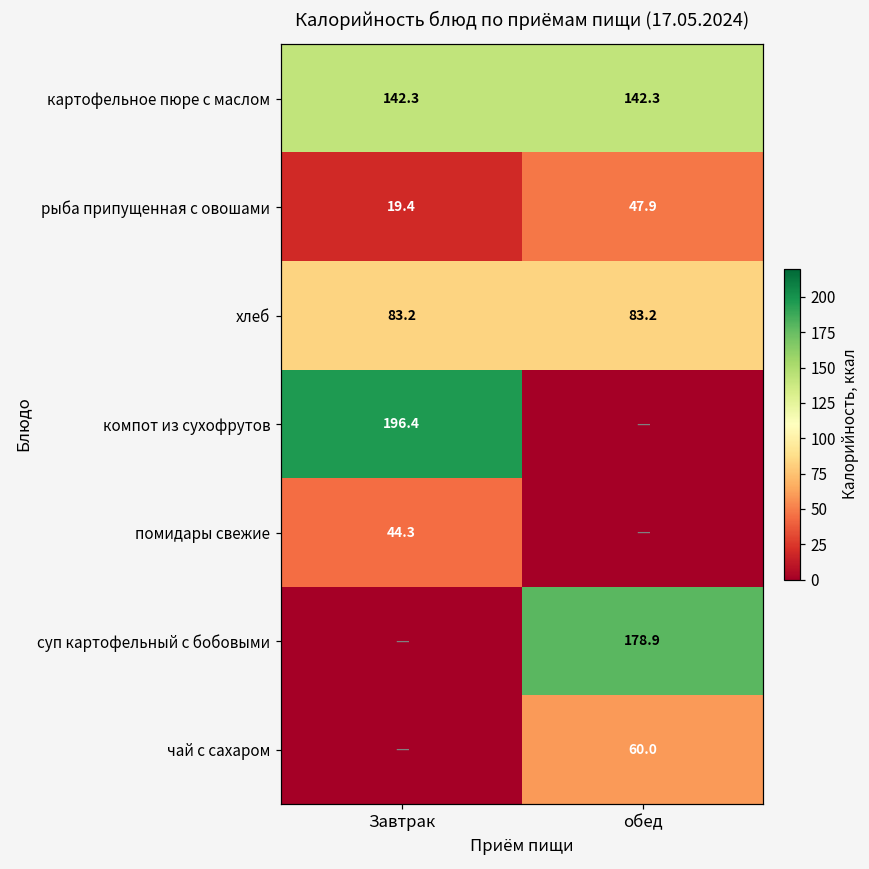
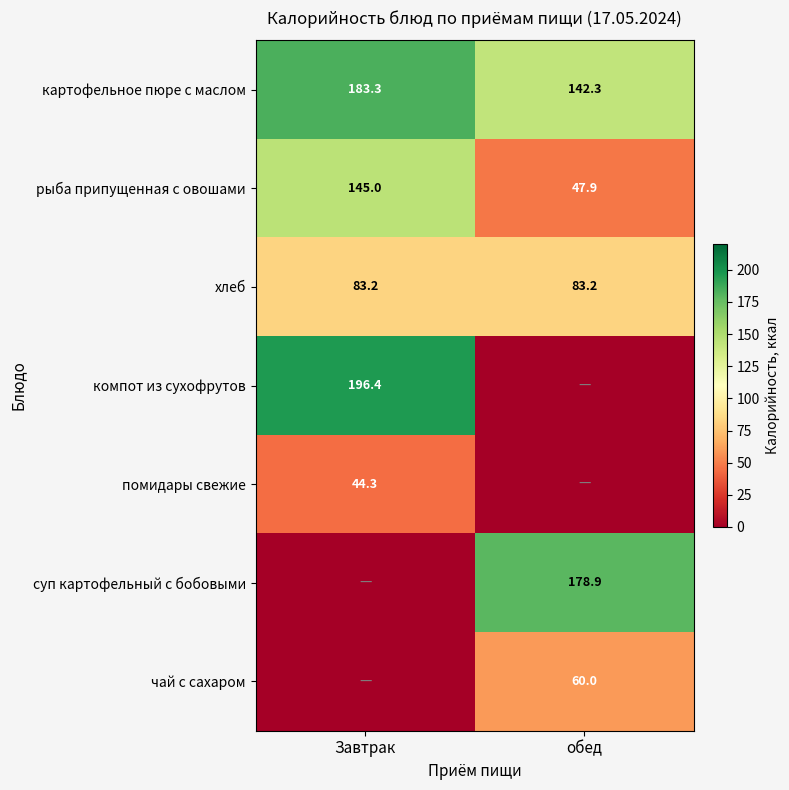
  {
    "картофельное пюре с маслом": {
-     "Завтрак": 142.3,
+     "Завтрак": 183.3,
      "обед": 142.3
    },
    "рыба припущенная с овошами": {
-     "Завтрак": 19.4,
+     "Завтрак": 145.0,
      "обед": 47.9
    },
    "хлеб": {
      "Завтрак": 83.2,
      "обед": 83.2
    },
    "компот из сухофрутов": {
      "Завтрак": 196.4
    },
    "помидары свежие": {
      "Завтрак": 44.3
    },
    "суп картофельный с бобовыми": {
      "обед": 178.9
    },
    "чай с сахаром": {
      "обед": 60.0
    }
  }
